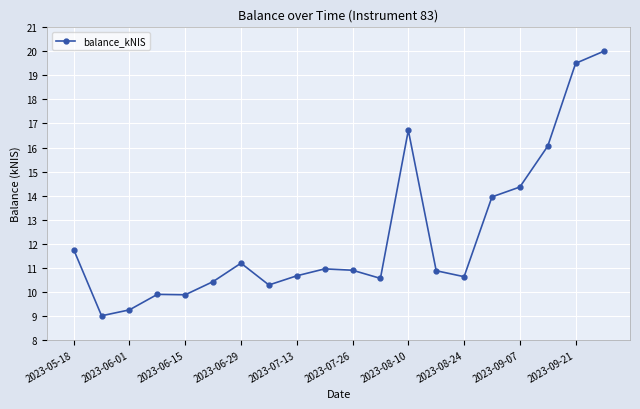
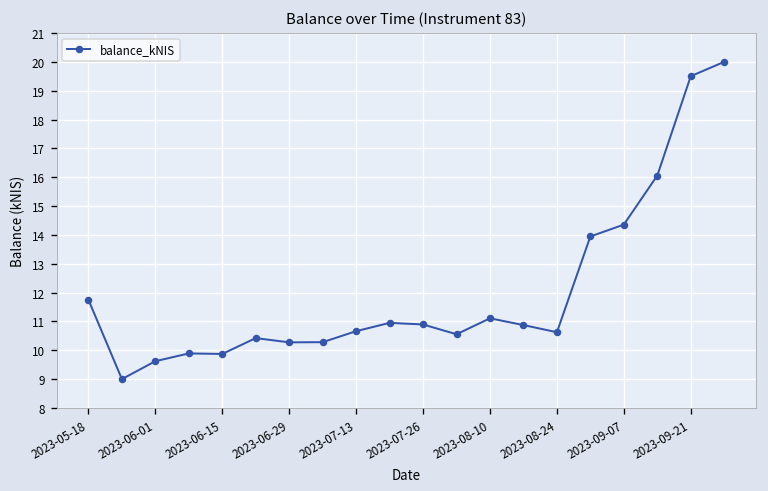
  {
    "2023-05-18": 11.8,
-   "2023-06-01": 9.2,
+   "2023-06-01": 9.6,
    "2023-06-15": 9.9,
-   "2023-06-29": 11.2,
+   "2023-06-29": 10.3,
    "2023-07-13": 10.7,
    "2023-07-26": 10.9,
-   "2023-08-10": 16.7,
+   "2023-08-10": 11.1,
    "2023-08-24": 10.6,
    "2023-09-07": 14.4,
    "2023-09-21": 19.5
  }
